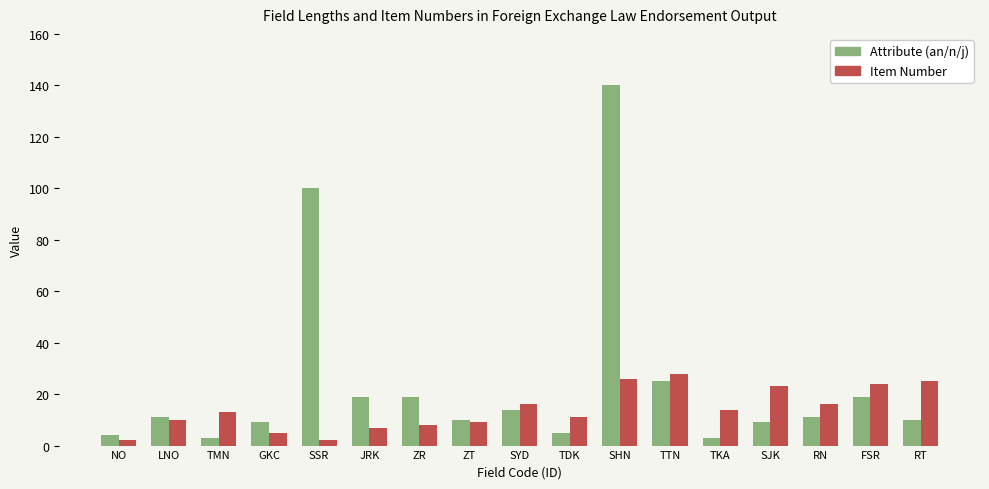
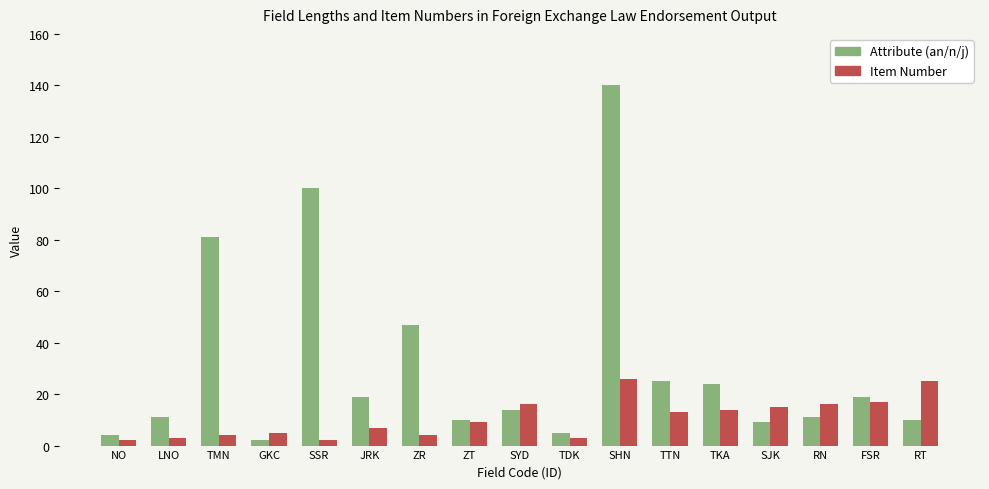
  {
    "Attribute (an/n/j)": {
      "NO": 4,
      "LNO": 11,
-     "TMN": 3,
-     "GKC": 9,
+     "TMN": 81,
+     "GKC": 2,
      "SSR": 100,
      "JRK": 19,
-     "ZR": 19,
+     "ZR": 47,
      "ZT": 10,
      "SYD": 14,
      "TDK": 5,
      "SHN": 140,
      "TTN": 25,
-     "TKA": 3,
+     "TKA": 24,
      "SJK": 9,
      "RN": 11,
      "FSR": 19,
      "RT": 10
    },
    "Item Number": {
      "NO": 2,
-     "LNO": 10,
-     "TMN": 13,
+     "LNO": 3,
+     "TMN": 4,
      "GKC": 5,
      "SSR": 2,
      "JRK": 7,
-     "ZR": 8,
+     "ZR": 4,
      "ZT": 9,
      "SYD": 16,
-     "TDK": 11,
+     "TDK": 3,
      "SHN": 26,
-     "TTN": 28,
+     "TTN": 13,
      "TKA": 14,
-     "SJK": 23,
+     "SJK": 15,
      "RN": 16,
-     "FSR": 24,
+     "FSR": 17,
      "RT": 25
    }
  }
